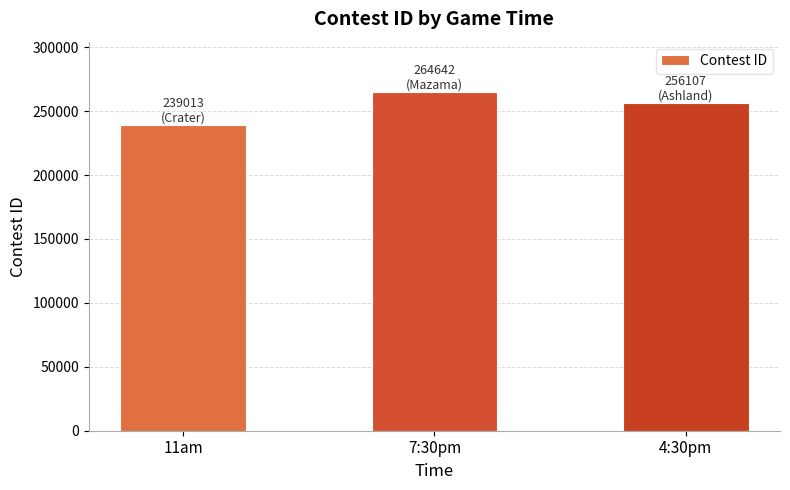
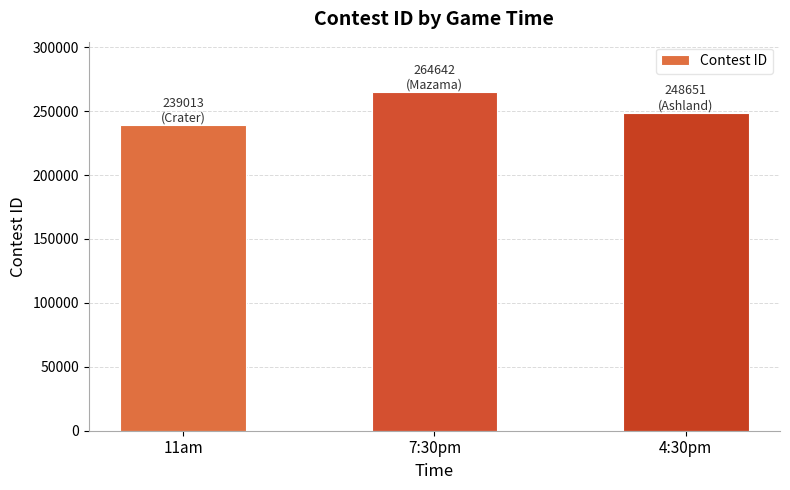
  {
    "11am": 239013,
    "7:30pm": 264642,
-   "4:30pm": 256107
+   "4:30pm": 248651
  }
